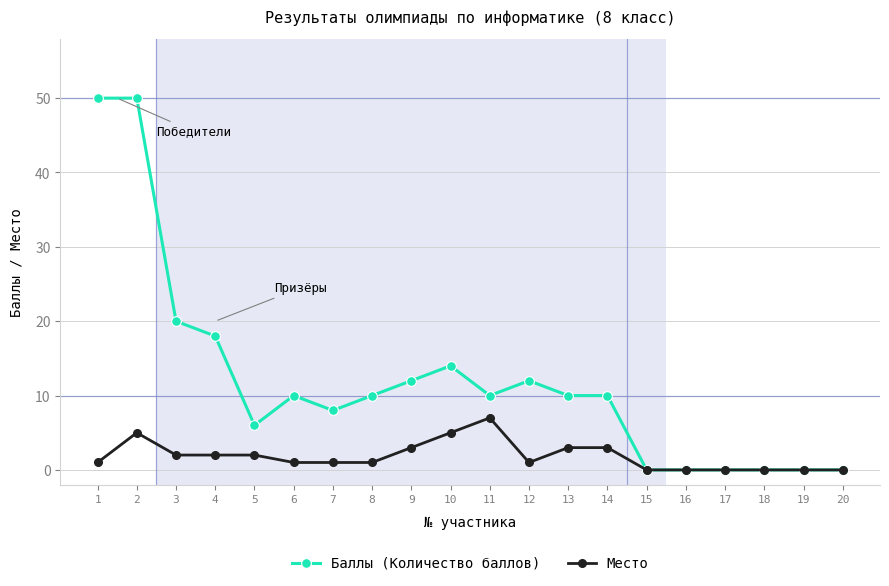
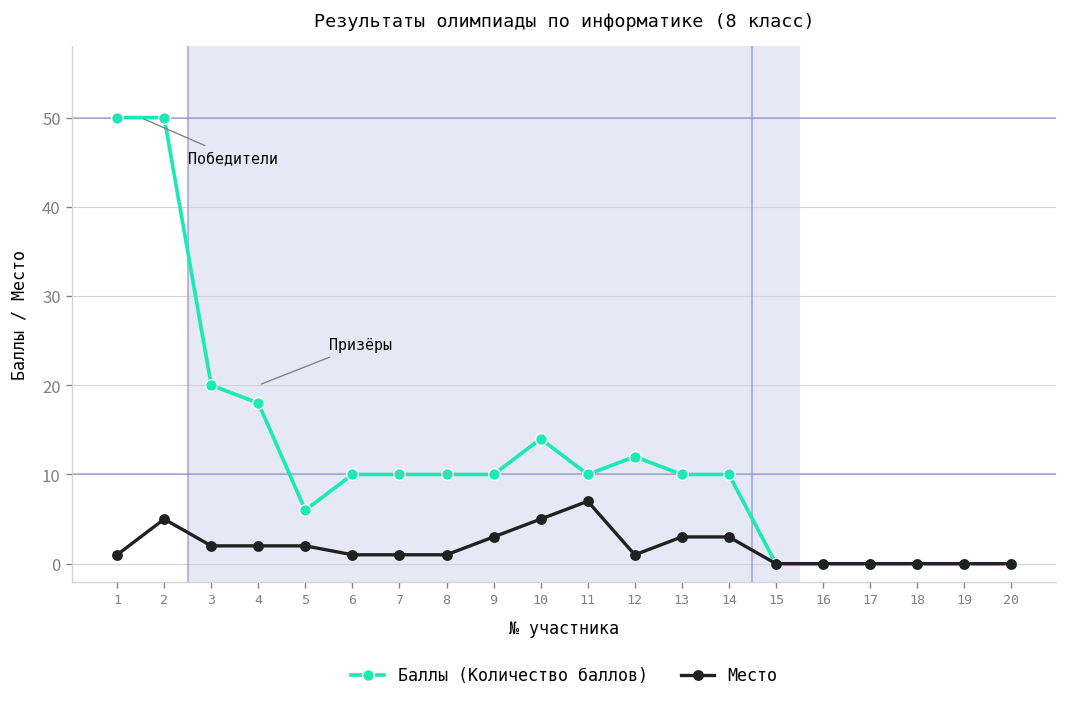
  {
    "Баллы (Количество баллов)": {
      "1": 50,
      "2": 50,
      "3": 20,
      "4": 18,
      "5": 6,
      "6": 10,
-     "7": 8,
+     "7": 10,
      "8": 10,
-     "9": 12,
+     "9": 10,
      "10": 14,
      "11": 10,
      "12": 12,
      "13": 10,
      "14": 10
    },
    "Место": {
      "1": 1,
      "2": 5,
      "3": 2,
      "4": 2,
      "5": 2,
      "6": 1,
      "7": 1,
      "8": 1,
      "9": 3,
      "10": 5,
      "11": 7,
      "12": 1,
      "13": 3,
      "14": 3
    }
  }
